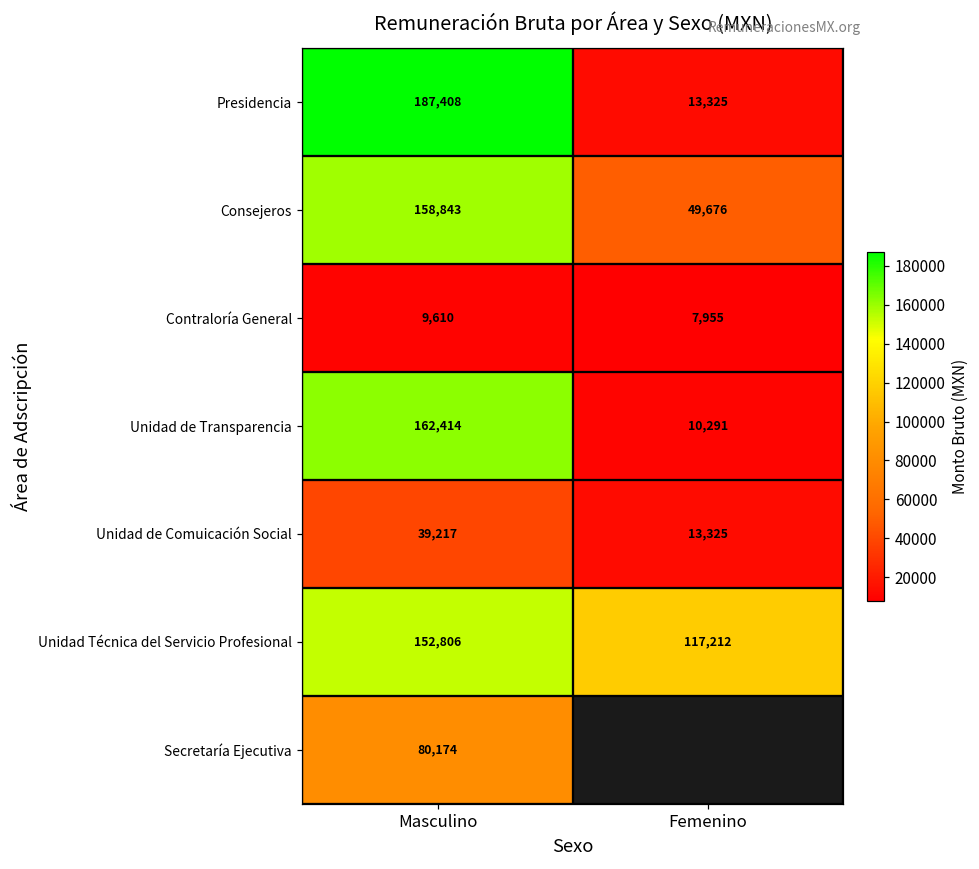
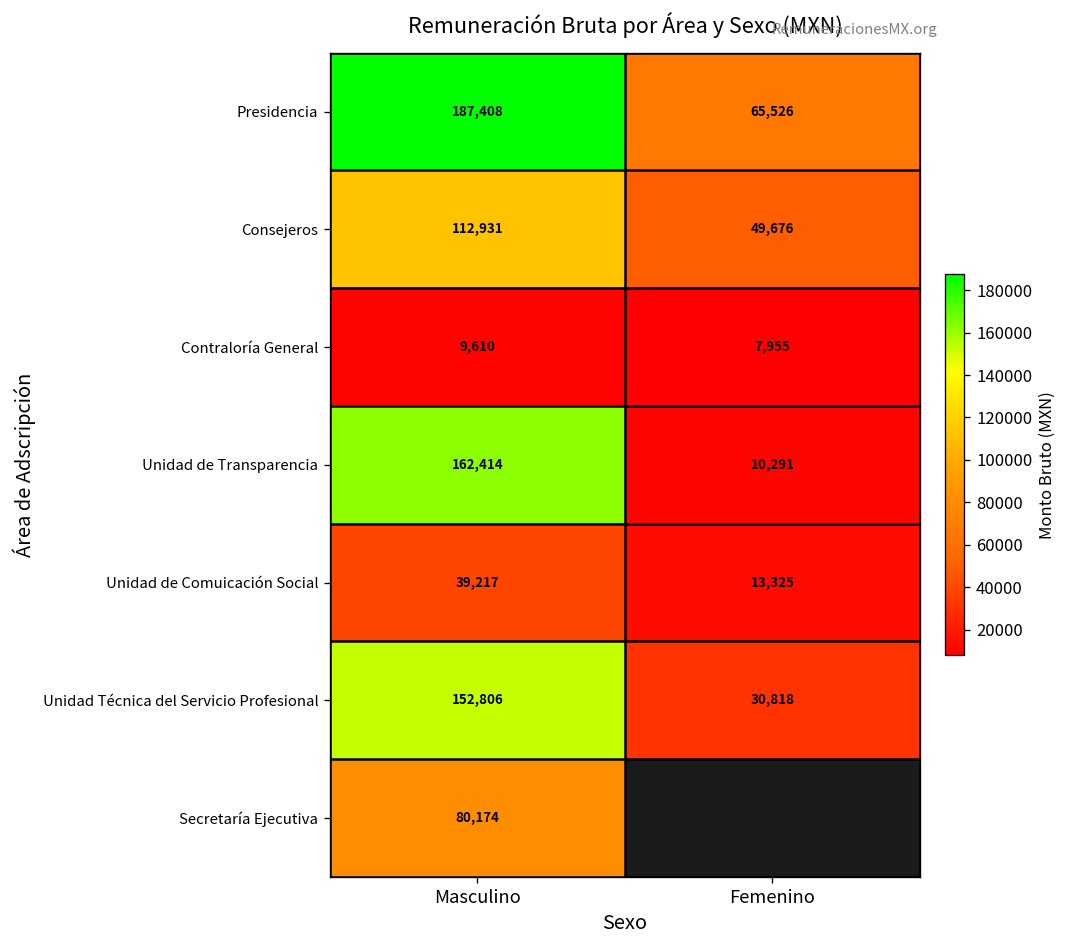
  {
    "Presidencia": {
      "Masculino": "187,408",
-     "Femenino": "13,325"
+     "Femenino": "65,526"
    },
    "Consejeros": {
-     "Masculino": "158,843",
+     "Masculino": "112,931",
      "Femenino": "49,676"
    },
    "Contraloría General": {
      "Masculino": "9,610",
      "Femenino": "7,955"
    },
    "Unidad de Transparencia": {
      "Masculino": "162,414",
      "Femenino": "10,291"
    },
    "Unidad de Comuicación Social": {
      "Masculino": "39,217",
      "Femenino": "13,325"
    },
    "Unidad Técnica del Servicio Profesional": {
      "Masculino": "152,806",
-     "Femenino": "117,212"
+     "Femenino": "30,818"
    },
    "Secretaría Ejecutiva": {
      "Masculino": "80,174"
    }
  }
